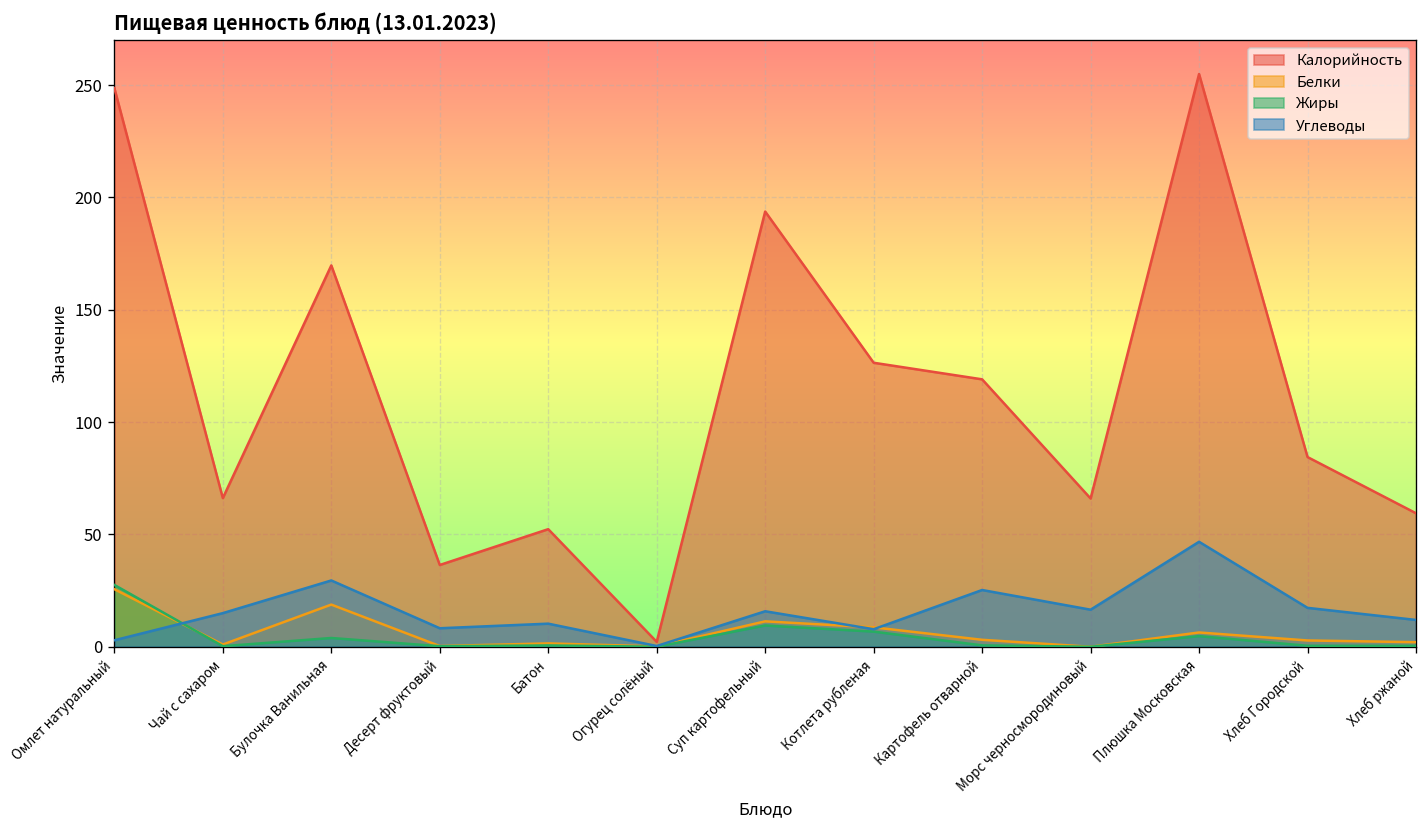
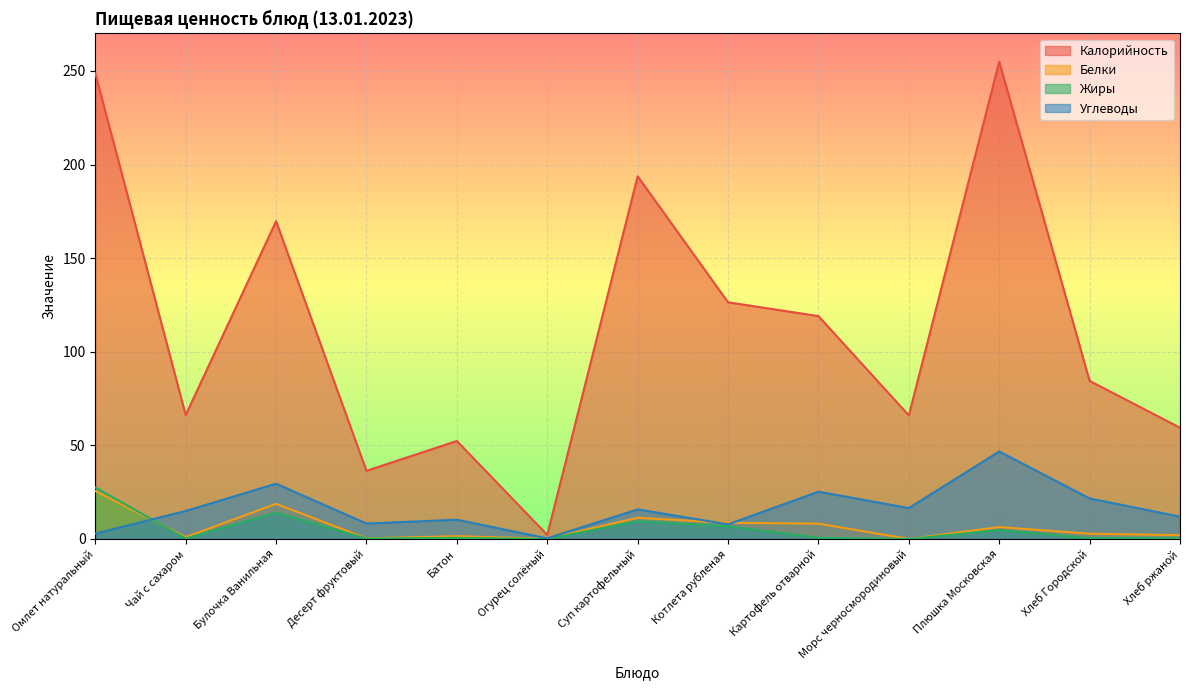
  {
    "Калорийность": {
      "Омлет натуральный": 249,
      "Чай с сахаром": 66,
      "Булочка Ванильная": 170,
      "Десерт фруктовый": 36,
      "Батон": 52,
      "Огурец солёный": 2,
      "Суп картофельный": 194,
      "Котлета рубленая": 126,
      "Картофель отварной": 119,
      "Морс черносмородиновый": 66,
      "Плюшка Московская": 255,
      "Хлеб Городской": 84,
      "Хлеб ржаной": 59
    },
    "Белки": {
      "Омлет натуральный": 26,
      "Булочка Ванильная": 19,
      "Суп картофельный": 11,
-     "Картофель отварной": 3,
+     "Картофель отварной": 8,
      "Плюшка Московская": 6,
      "Хлеб Городской": 3,
      "Хлеб ржаной": 2
    },
    "Жиры": {
      "Омлет натуральный": 28,
-     "Булочка Ванильная": 4,
+     "Булочка Ванильная": 14,
      "Суп картофельный": 9,
      "Картофель отварной": 1,
      "Плюшка Московская": 5,
      "Хлеб Городской": 0,
      "Хлеб ржаной": 0
    },
    "Углеводы": {
      "Омлет натуральный": 3,
      "Чай с сахаром": 15,
      "Булочка Ванильная": 30,
      "Десерт фруктовый": 8,
      "Батон": 10,
      "Суп картофельный": 16,
      "Картофель отварной": 25,
      "Морс черносмородиновый": 17,
      "Плюшка Московская": 47,
-     "Хлеб Городской": 17,
+     "Хлеб Городской": 22,
      "Хлеб ржаной": 12
    }
  }
